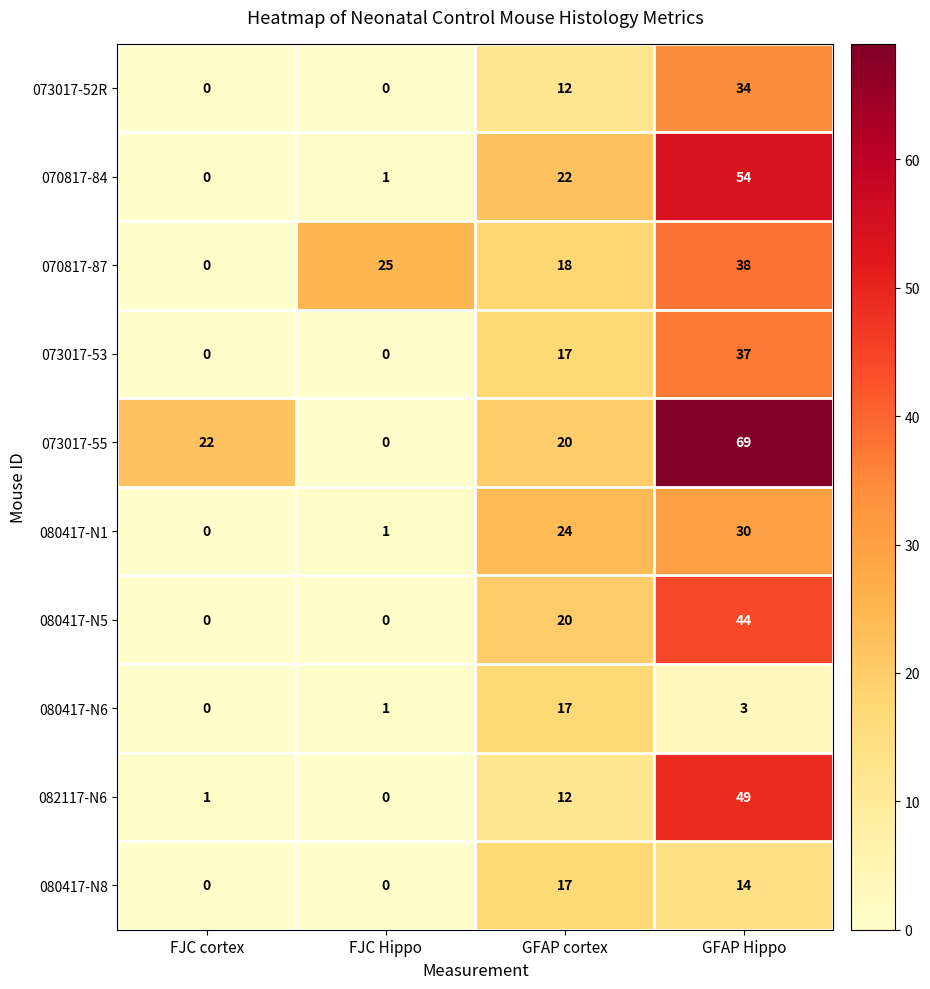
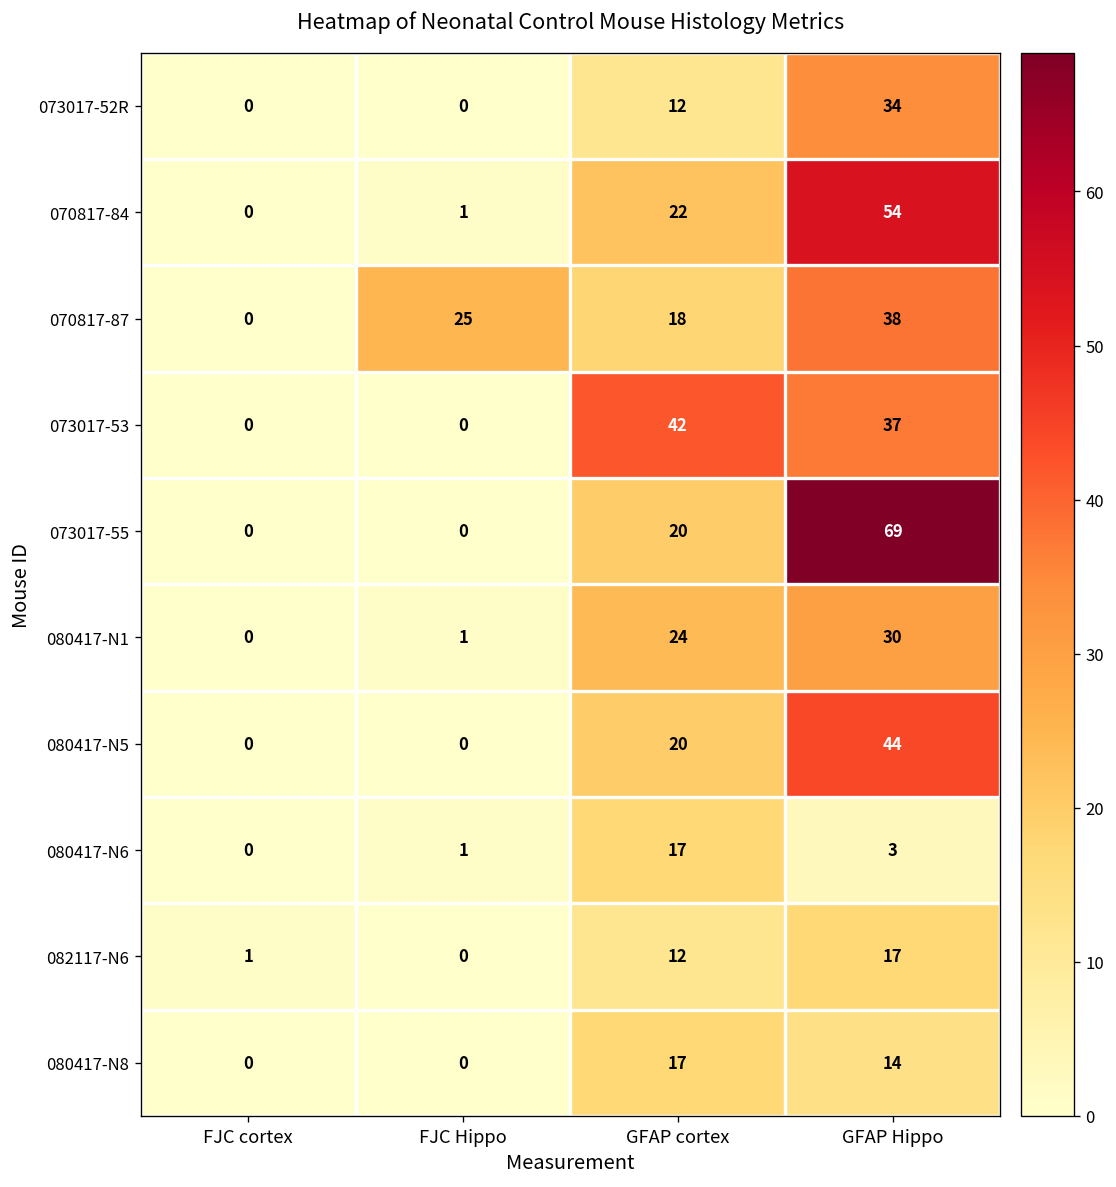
  {
    "073017-52R": {
      "FJC cortex": 0,
      "FJC Hippo": 0,
      "GFAP cortex": 12,
      "GFAP Hippo": 34
    },
    "070817-84": {
      "FJC cortex": 0,
      "FJC Hippo": 1,
      "GFAP cortex": 22,
      "GFAP Hippo": 54
    },
    "070817-87": {
      "FJC cortex": 0,
      "FJC Hippo": 25,
      "GFAP cortex": 18,
      "GFAP Hippo": 38
    },
    "073017-53": {
      "FJC cortex": 0,
      "FJC Hippo": 0,
-     "GFAP cortex": 17,
+     "GFAP cortex": 42,
      "GFAP Hippo": 37
    },
    "073017-55": {
-     "FJC cortex": 22,
+     "FJC cortex": 0,
      "FJC Hippo": 0,
      "GFAP cortex": 20,
      "GFAP Hippo": 69
    },
    "080417-N1": {
      "FJC cortex": 0,
      "FJC Hippo": 1,
      "GFAP cortex": 24,
      "GFAP Hippo": 30
    },
    "080417-N5": {
      "FJC cortex": 0,
      "FJC Hippo": 0,
      "GFAP cortex": 20,
      "GFAP Hippo": 44
    },
    "080417-N6": {
      "FJC cortex": 0,
      "FJC Hippo": 1,
      "GFAP cortex": 17,
      "GFAP Hippo": 3
    },
    "082117-N6": {
      "FJC cortex": 1,
      "FJC Hippo": 0,
      "GFAP cortex": 12,
-     "GFAP Hippo": 49
+     "GFAP Hippo": 17
    },
    "080417-N8": {
      "FJC cortex": 0,
      "FJC Hippo": 0,
      "GFAP cortex": 17,
      "GFAP Hippo": 14
    }
  }
